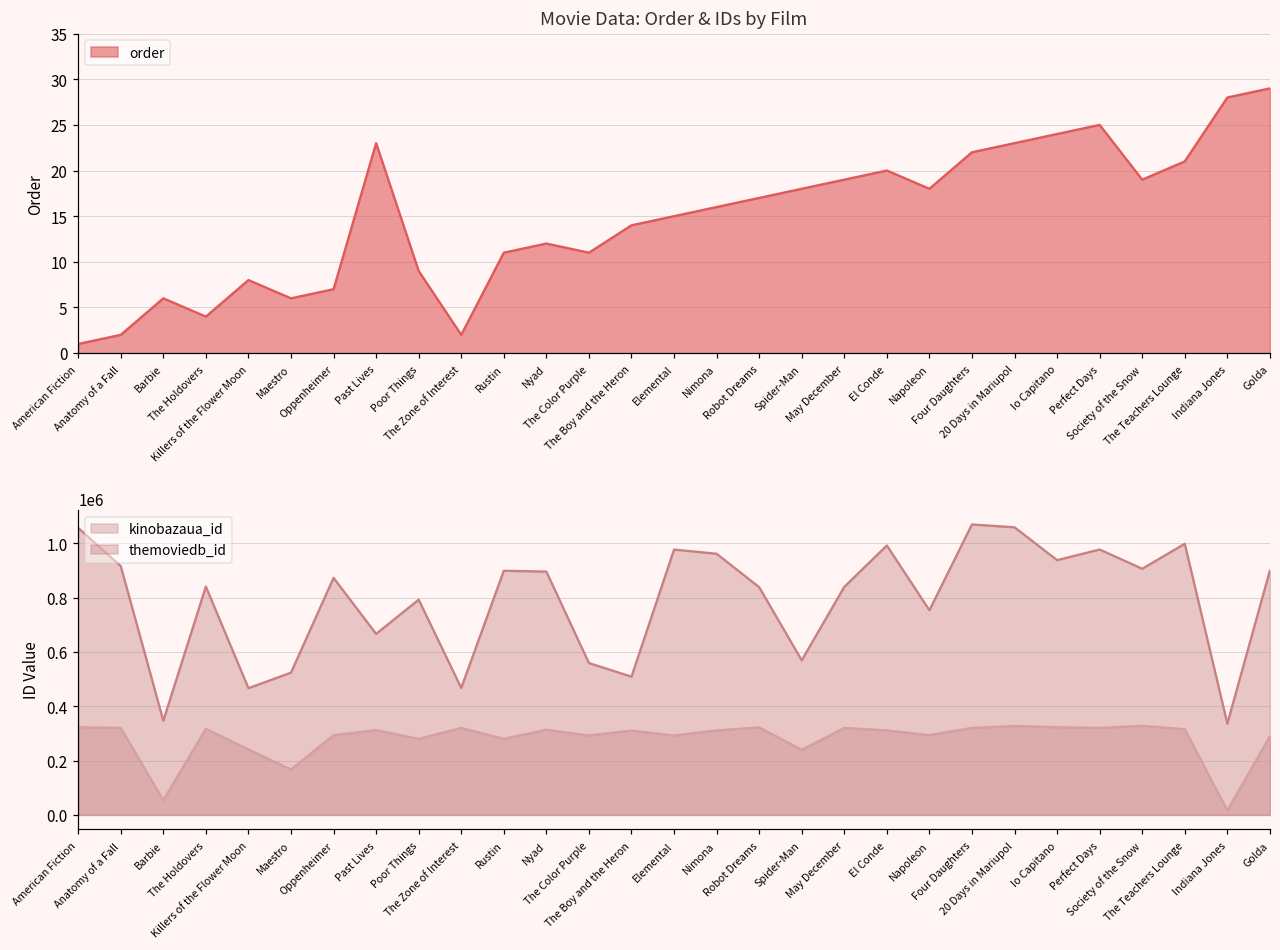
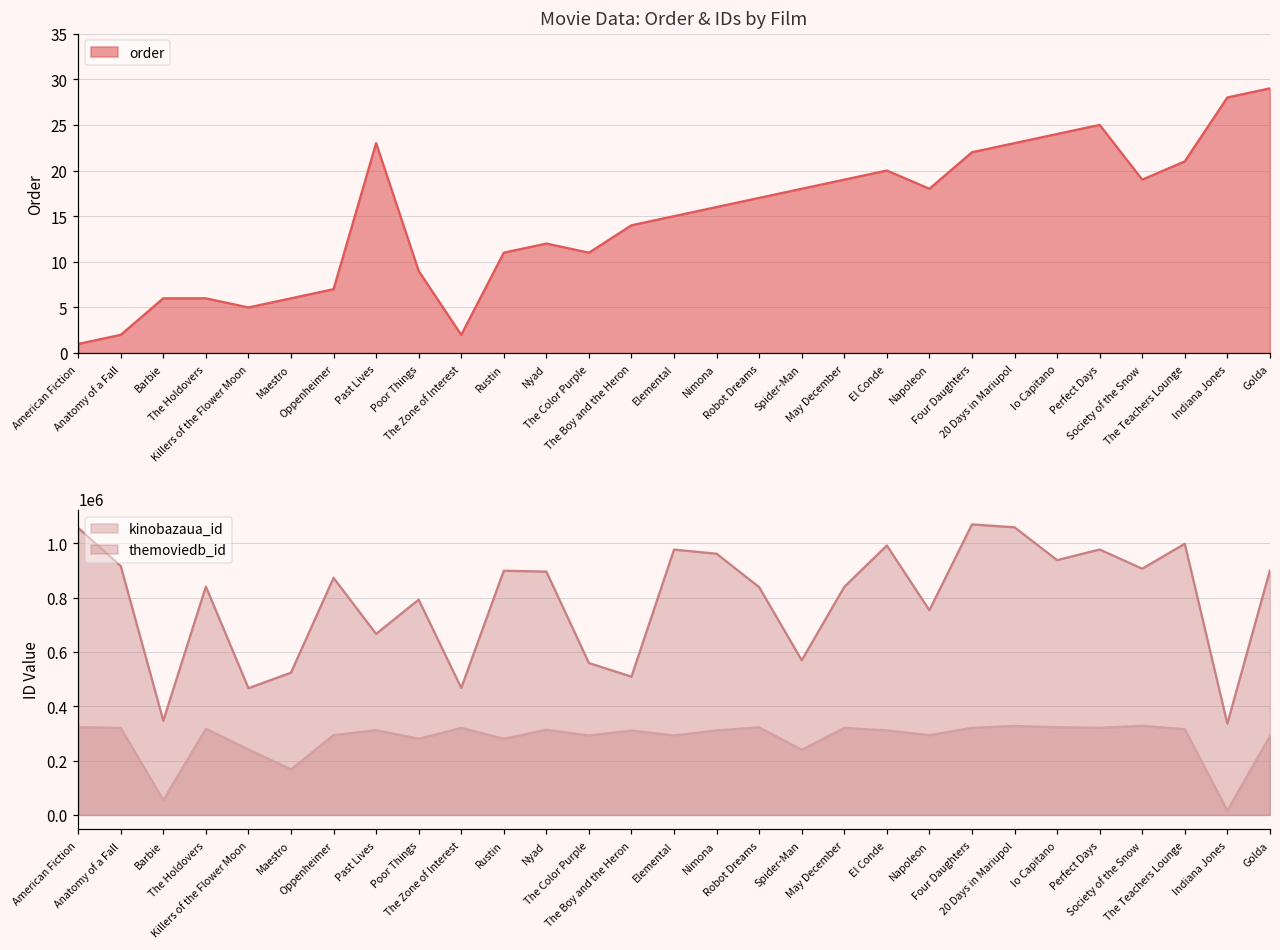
  {
    "Movie Data: Order & IDs by Film": {
      "American Fiction": 1,
      "Anatomy of a Fall": 2,
      "Barbie": 6,
-     "The Holdovers": 4,
-     "Killers of the Flower Moon": 8,
+     "The Holdovers": 6,
+     "Killers of the Flower Moon": 5,
      "Maestro": 6,
      "Oppenheimer": 7,
      "Past Lives": 23,
      "Poor Things": 9,
      "The Zone of Interest": 2,
      "Rustin": 11,
      "Nyad": 12,
      "The Color Purple": 11,
      "The Boy and the Heron": 14,
      "Elemental": 15,
      "Nimona": 16,
      "Robot Dreams": 17,
      "Spider-Man": 18,
      "May December": 19,
      "El Conde": 20,
      "Napoleon": 18,
      "Four Daughters": 22,
      "20 Days in Mariupol": 23,
      "Io Capitano": 24,
      "Perfect Days": 25,
      "Society of the Snow": 19,
      "The Teachers Lounge": 21,
      "Indiana Jones": 28,
      "Golda": 29
    }
  }
